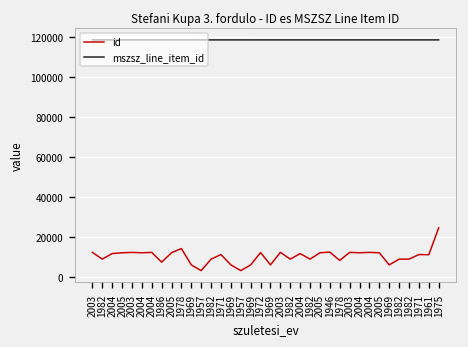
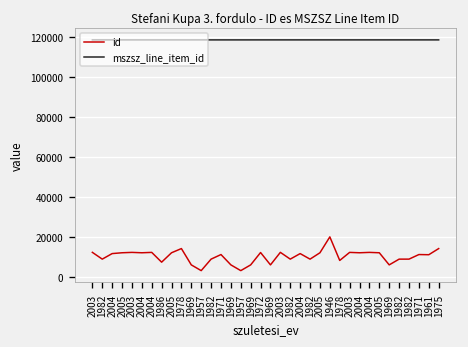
  {
    "id": {
      "1986": 8000,
      "1972": 12000,
-     "1946": 13000,
+     "1946": 20000,
      "1961": 11000,
-     "1975": 25000
+     "1975": 14000
    },
    "mszsz_line_item_id": {
      "1972": 119000,
      "1946": 119000,
      "1961": 119000,
      "1975": 119000
    }
  }
